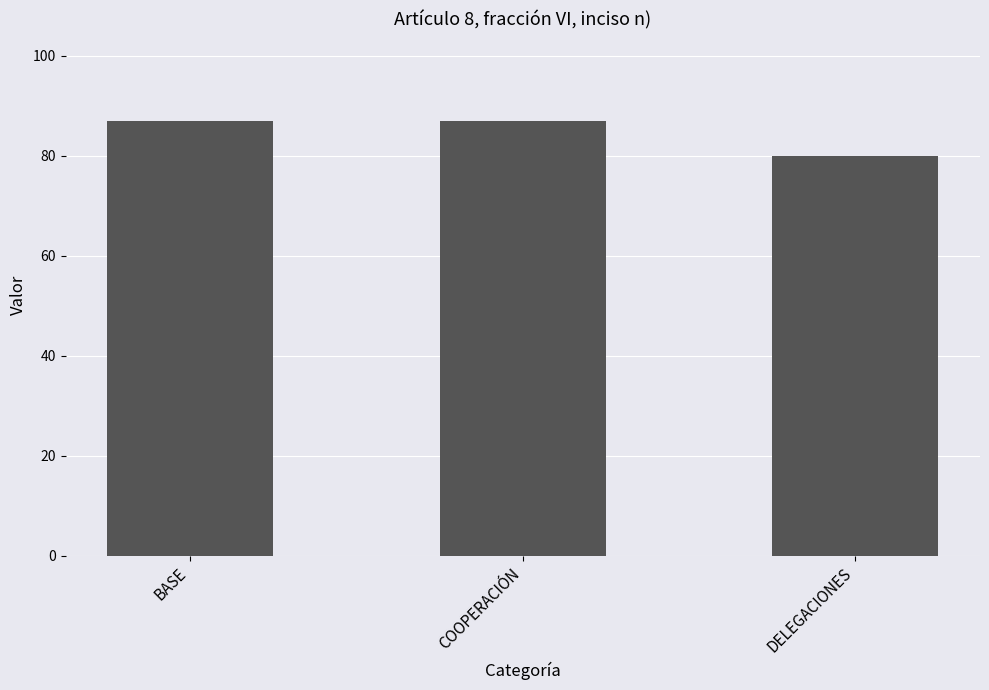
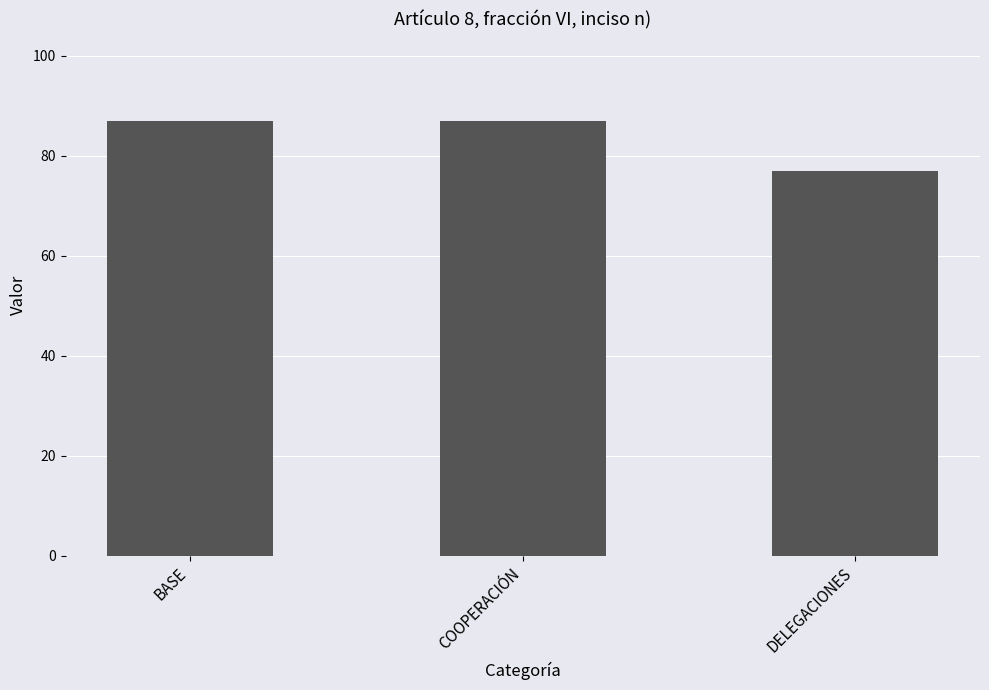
  {
    "BASE": 87,
    "COOPERACIÓN": 87,
-   "DELEGACIONES": 80
+   "DELEGACIONES": 77
  }
